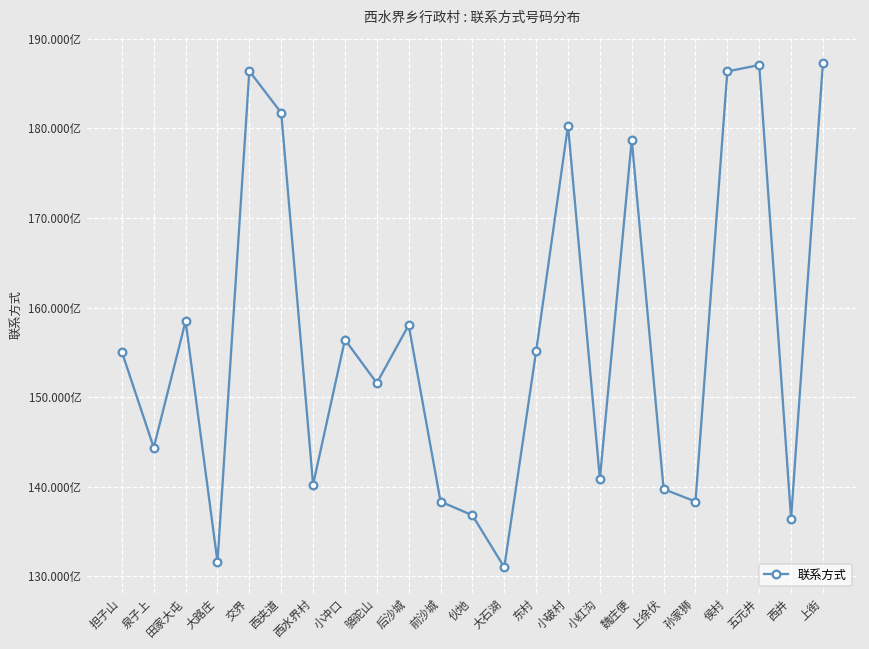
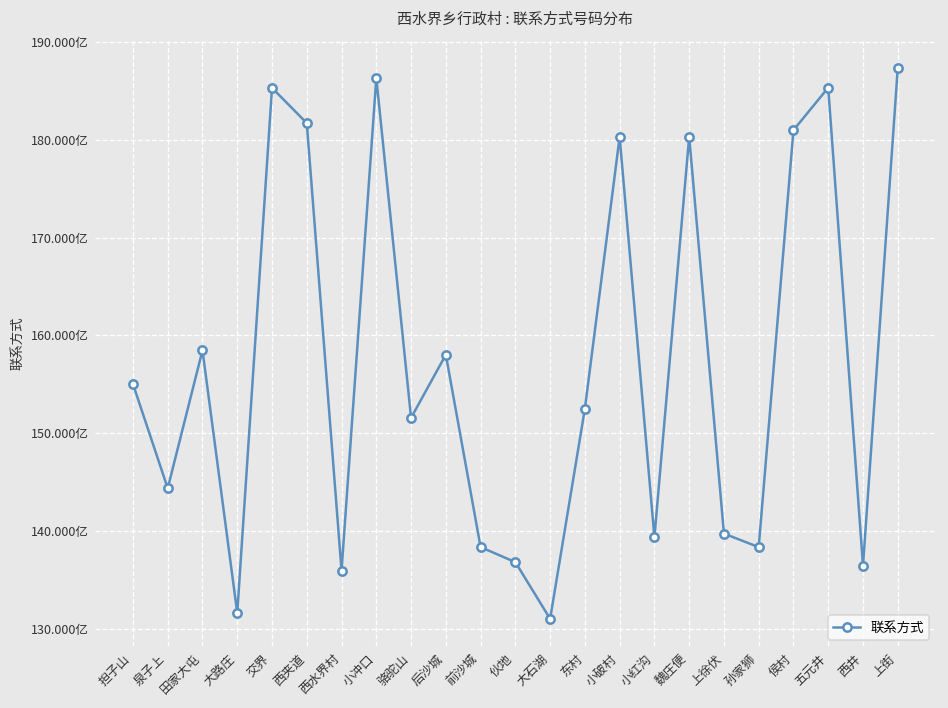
  {
    "担子山": "155亿",
    "泉子上": "144亿",
    "田家大屯": "158亿",
    "大路庄": "132亿",
-   "交界": "186亿",
+   "交界": "185亿",
    "西夹道": "182亿",
-   "西水界村": "140亿",
-   "小冲口": "156亿",
+   "西水界村": "136亿",
+   "小冲口": "186亿",
    "骆驼山": "152亿",
    "后沙城": "158亿",
    "前沙城": "138亿",
    "伙地": "137亿",
    "大石湖": "131亿",
-   "东村": "155亿",
+   "东村": "153亿",
    "小破村": "180亿",
-   "小红沟": "141亿",
-   "魏庄便": "179亿",
+   "小红沟": "139亿",
+   "魏庄便": "180亿",
    "上徐伏": "140亿",
    "孙家狮": "138亿",
-   "侯村": "186亿",
-   "五元井": "187亿",
+   "侯村": "181亿",
+   "五元井": "185亿",
    "西井": "136亿",
    "上街": "187亿"
  }
